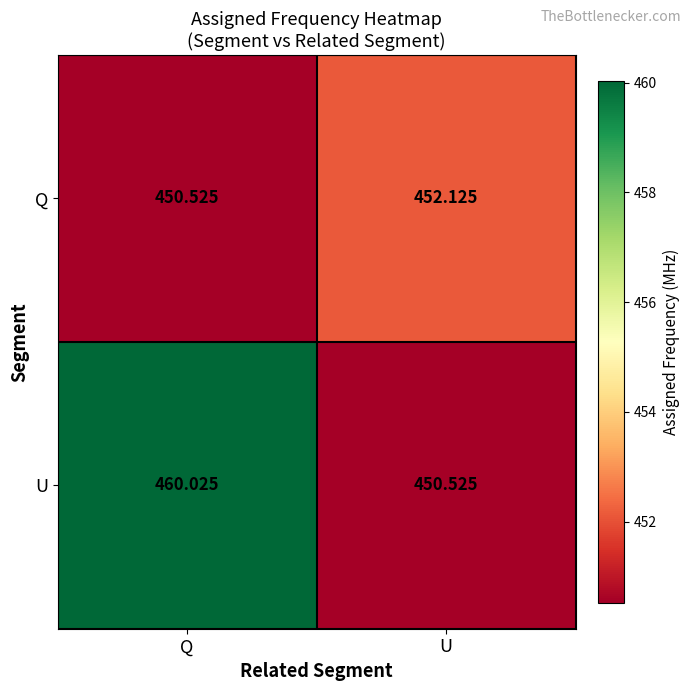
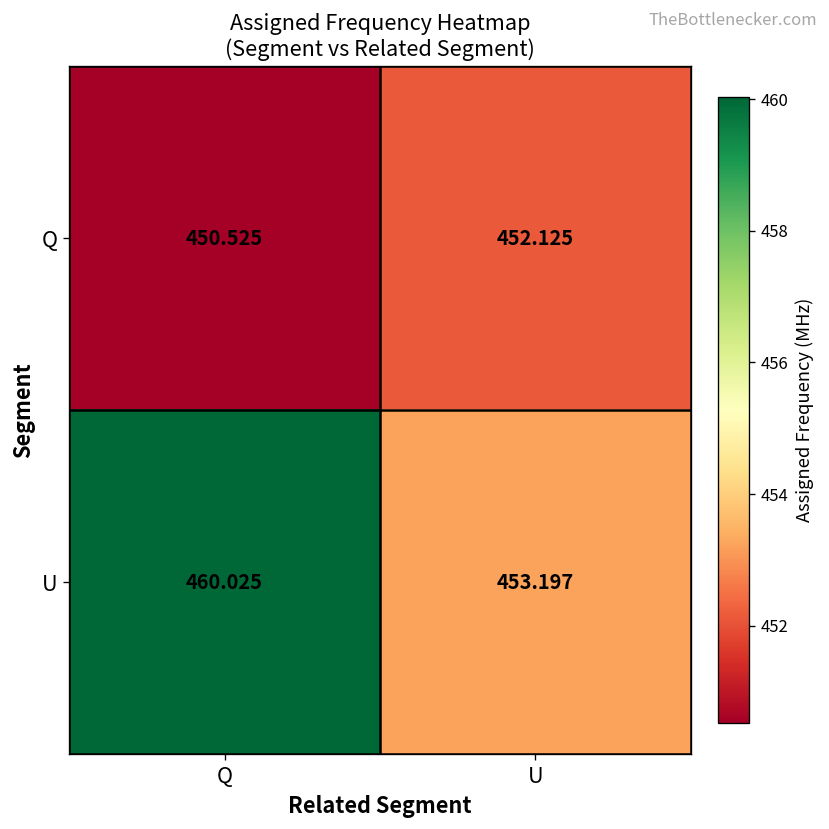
  {
    "Q": {
      "Q": 450.525,
      "U": 452.125
    },
    "U": {
      "Q": 460.025,
-     "U": 450.525
+     "U": 453.197
    }
  }
